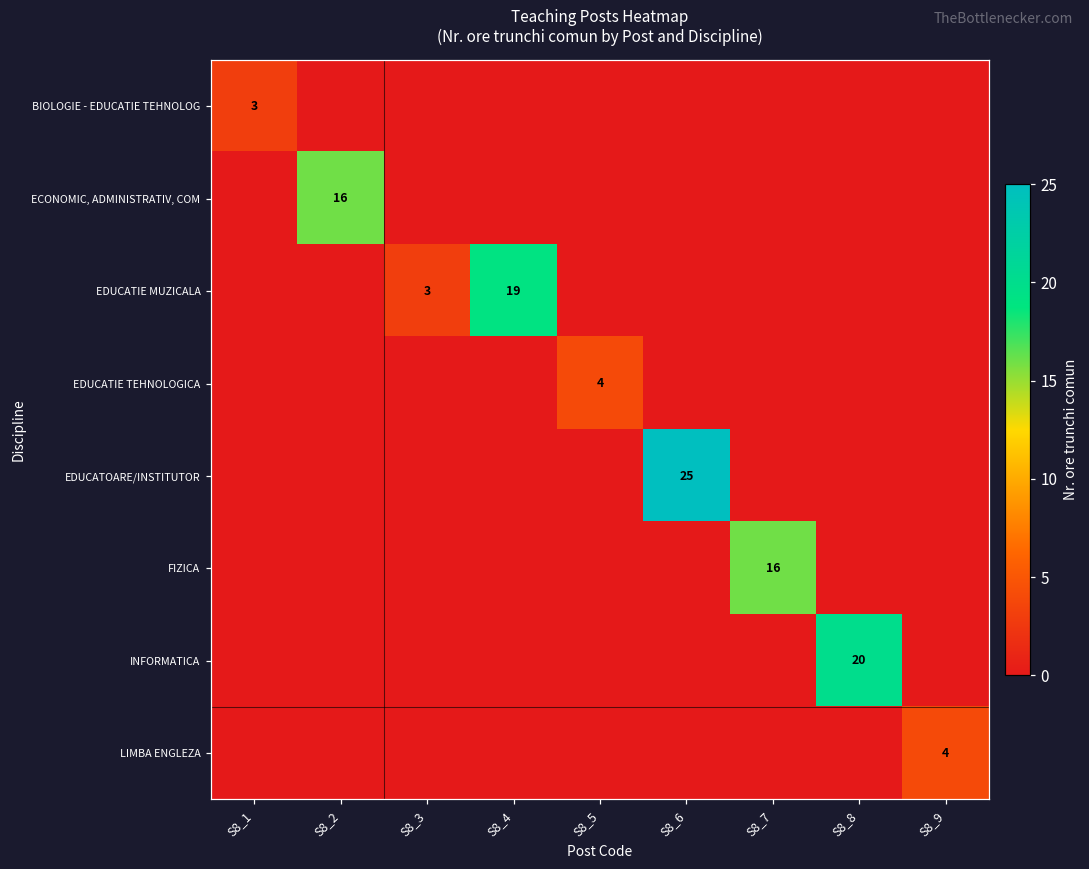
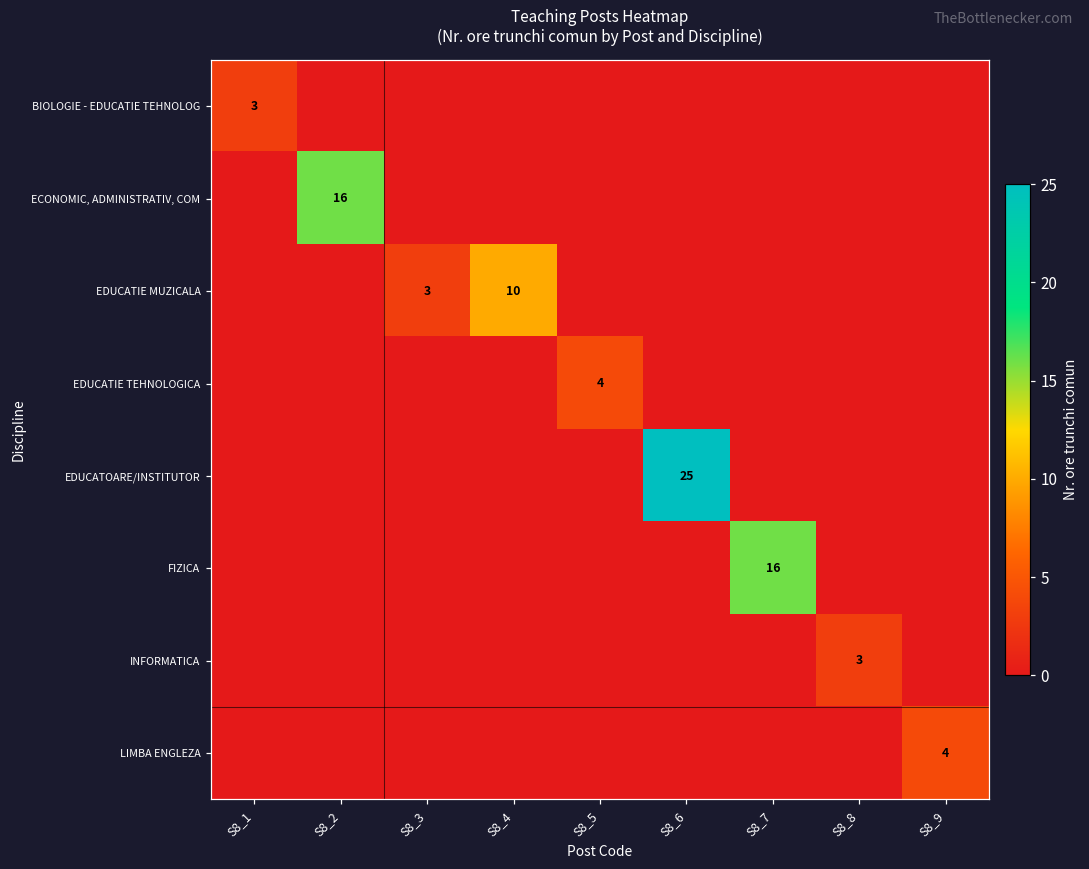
  {
    "BIOLOGIE - EDUCATIE TEHNOLOG": {
      "S8_1": 3
    },
    "ECONOMIC, ADMINISTRATIV, COM": {
      "S8_2": 16
    },
    "EDUCATIE MUZICALA": {
      "S8_3": 3,
-     "S8_4": 19
+     "S8_4": 10
    },
    "EDUCATIE TEHNOLOGICA": {
      "S8_5": 4
    },
    "EDUCATOARE/INSTITUTOR": {
      "S8_6": 25
    },
    "FIZICA": {
      "S8_7": 16
    },
    "INFORMATICA": {
-     "S8_8": 20
+     "S8_8": 3
    },
    "LIMBA ENGLEZA": {
      "S8_9": 4
    }
  }
